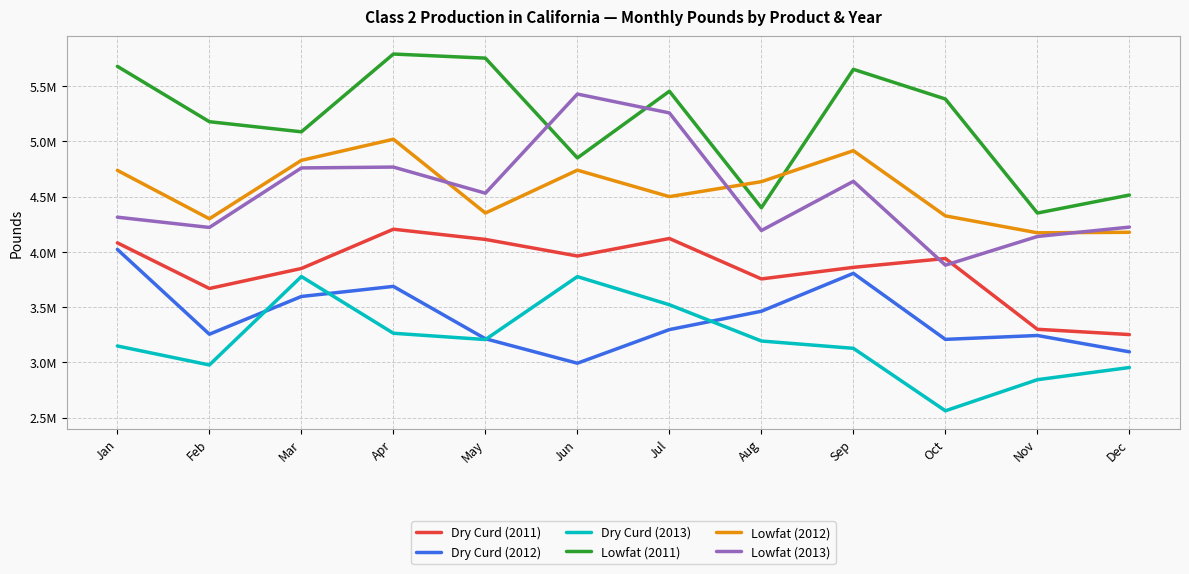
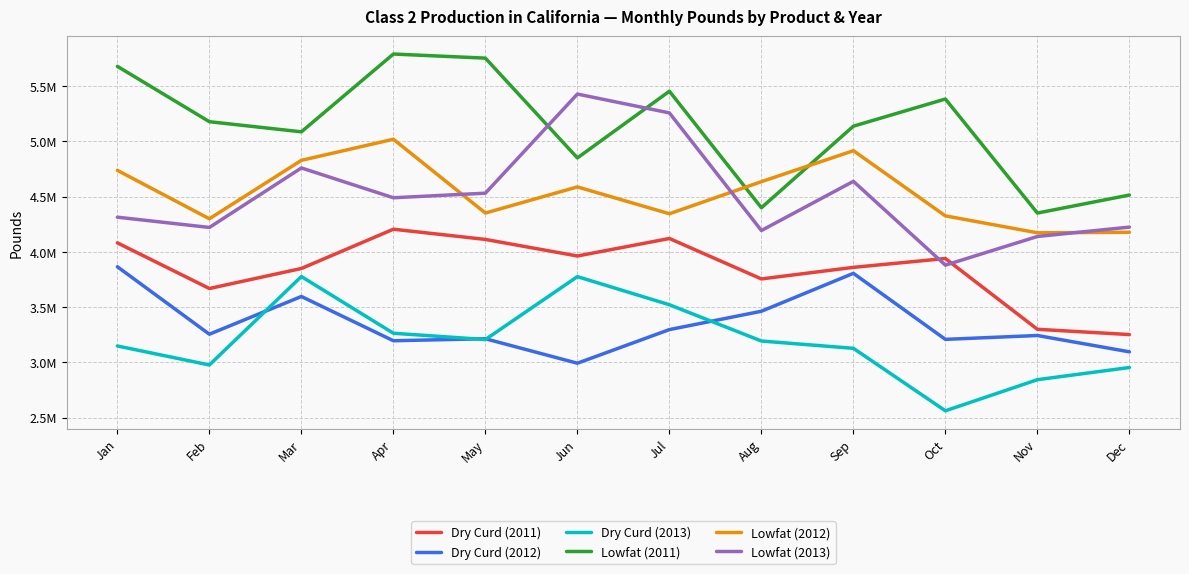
  {
    "Dry Curd (2011)": {
      "Jan": 4080000,
      "Feb": 3670000,
      "Mar": 3850000,
      "Apr": 4200000,
      "May": 4110000,
      "Jun": 3960000,
      "Jul": 4120000,
      "Aug": 3760000,
      "Sep": 3860000,
      "Oct": 3940000,
      "Nov": 3300000,
      "Dec": 3250000
    },
    "Dry Curd (2012)": {
-     "Jan": 4020000,
+     "Jan": 3870000,
      "Feb": 3250000,
      "Mar": 3600000,
-     "Apr": 3690000,
+     "Apr": 3200000,
      "Jun": 2990000,
      "Jul": 3300000,
      "Aug": 3460000,
      "Sep": 3810000,
      "Oct": 3210000,
      "Nov": 3240000,
      "Dec": 3100000
    },
    "Dry Curd (2013)": {
      "Jan": 3150000,
      "Feb": 2980000,
      "Mar": 3780000,
      "Apr": 3260000,
      "Jun": 3780000,
      "Jul": 3520000,
      "Aug": 3190000,
      "Sep": 3130000,
      "Oct": 2560000,
      "Nov": 2840000,
      "Dec": 2950000
    },
    "Lowfat (2011)": {
      "Jan": 5680000,
      "Feb": 5180000,
      "Mar": 5090000,
      "Apr": 5790000,
      "May": 5750000,
      "Jun": 4850000,
      "Jul": 5450000,
      "Aug": 4400000,
-     "Sep": 5650000,
+     "Sep": 5140000,
      "Oct": 5380000,
      "Nov": 4350000,
      "Dec": 4510000
    },
    "Lowfat (2012)": {
      "Jan": 4740000,
      "Feb": 4300000,
      "Mar": 4830000,
      "Apr": 5020000,
      "May": 4350000,
-     "Jun": 4740000,
-     "Jul": 4500000,
+     "Jun": 4590000,
+     "Jul": 4340000,
      "Aug": 4640000,
      "Sep": 4920000,
      "Oct": 4330000,
      "Nov": 4170000,
      "Dec": 4180000
    },
    "Lowfat (2013)": {
      "Jan": 4310000,
      "Feb": 4220000,
      "Mar": 4760000,
-     "Apr": 4770000,
+     "Apr": 4490000,
      "May": 4530000,
      "Jun": 5430000,
      "Jul": 5260000,
      "Aug": 4190000,
      "Sep": 4640000,
      "Oct": 3880000,
      "Nov": 4140000,
      "Dec": 4220000
    }
  }
